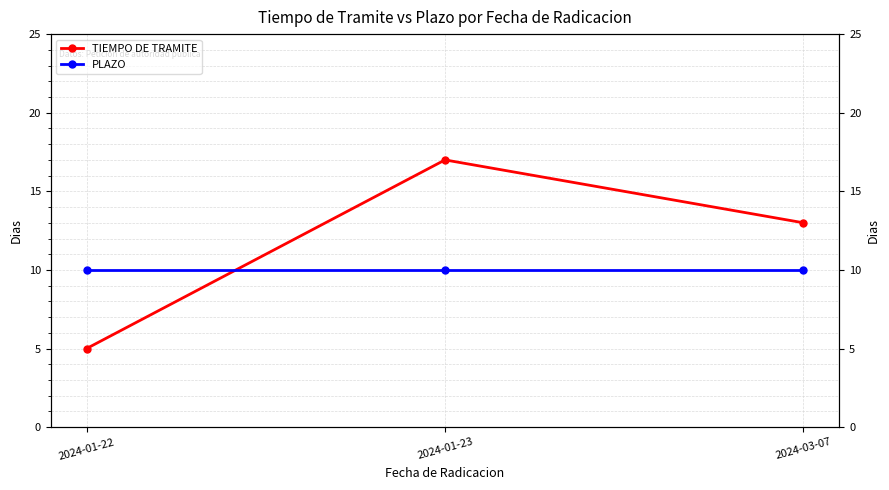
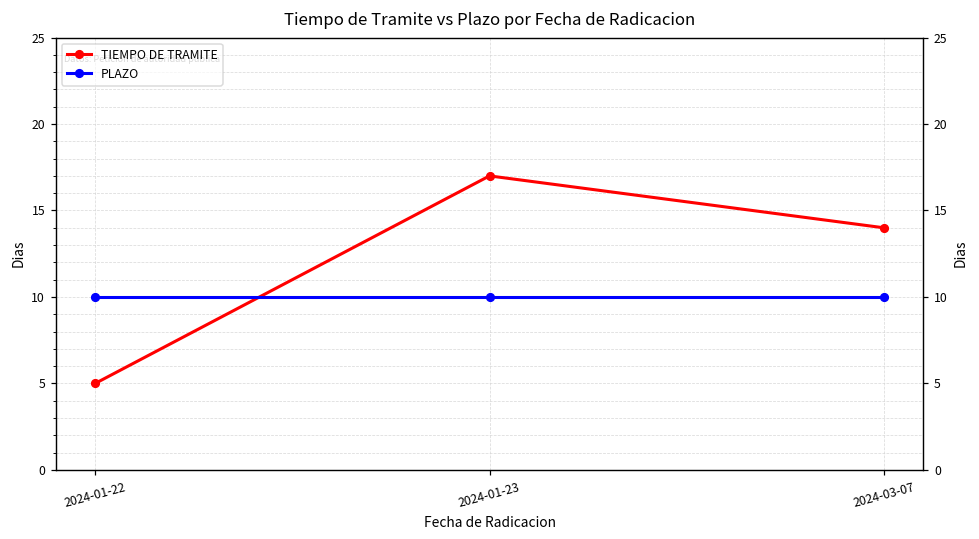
  {
    "TIEMPO DE TRAMITE": {
      "2024-01-22": 5,
      "2024-01-23": 17,
-     "2024-03-07": 13
+     "2024-03-07": 14
    },
    "PLAZO": {
      "2024-01-22": 10,
      "2024-01-23": 10,
      "2024-03-07": 10
    }
  }
